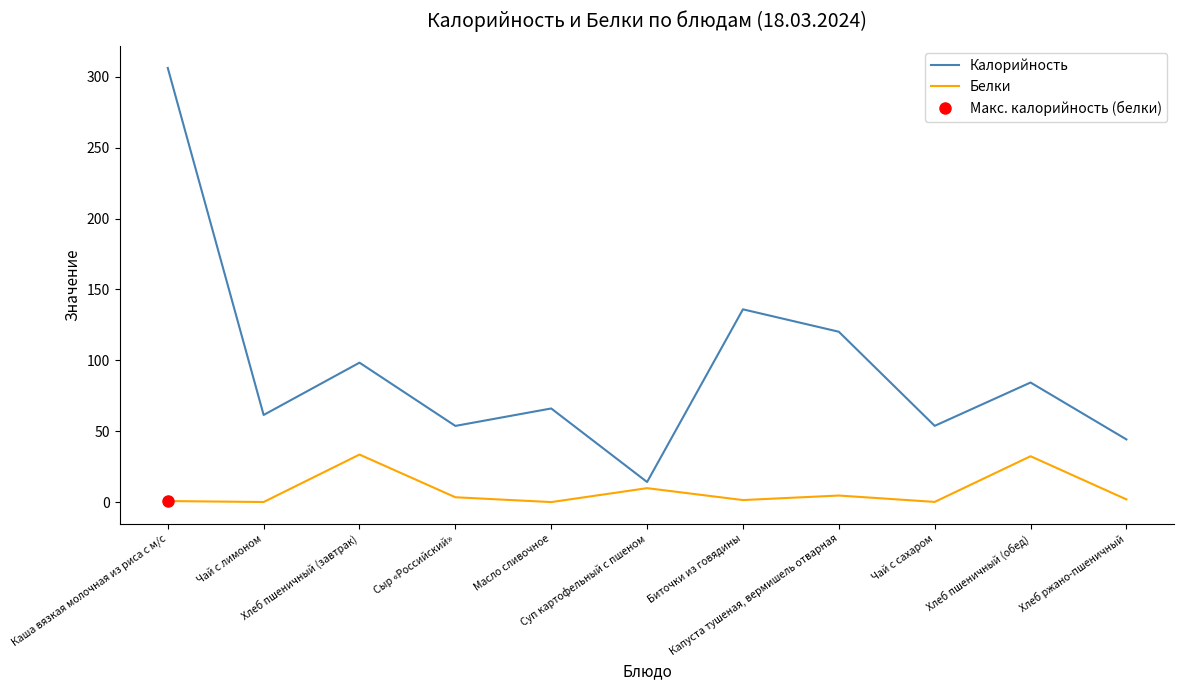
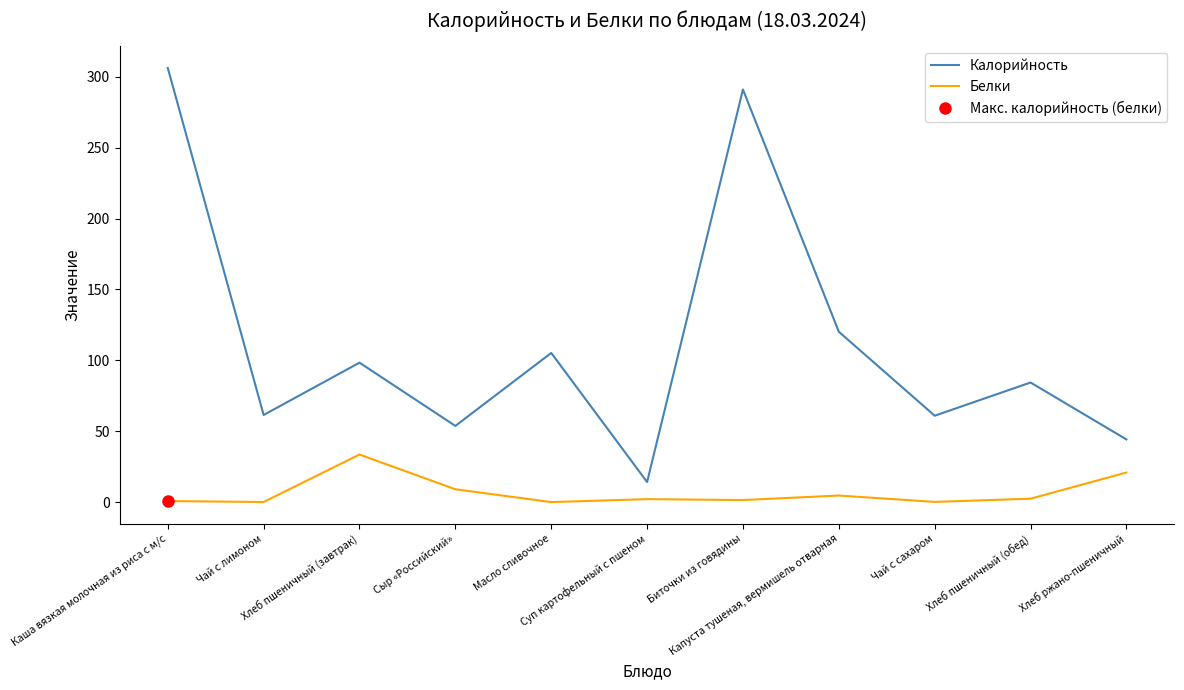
  {
    "Калорийность": {
      "Каша вязкая молочная из риса с м/с": 306,
      "Чай с лимоном": 62,
      "Хлеб пшеничный (завтрак)": 98,
      "Сыр «Российский»": 54,
-     "Масло сливочное": 66,
+     "Масло сливочное": 105,
      "Суп картофельный с пшеном": 14,
-     "Биточки из говядины": 136,
+     "Биточки из говядины": 291,
      "Капуста тушеная, вермишель отварная": 120,
-     "Чай с сахаром": 54,
+     "Чай с сахаром": 61,
      "Хлеб пшеничный (обед)": 84,
      "Хлеб ржано-пшеничный": 44
    },
    "Белки": {
      "Чай с лимоном": 0,
      "Хлеб пшеничный (завтрак)": 34,
-     "Сыр «Российский»": 3,
+     "Сыр «Российский»": 9,
      "Масло сливочное": 0,
-     "Суп картофельный с пшеном": 10,
+     "Суп картофельный с пшеном": 2,
      "Биточки из говядины": 2,
      "Капуста тушеная, вермишель отварная": 5,
      "Чай с сахаром": 0,
-     "Хлеб пшеничный (обед)": 32,
-     "Хлеб ржано-пшеничный": 2
+     "Хлеб пшеничный (обед)": 2,
+     "Хлеб ржано-пшеничный": 21
    }
  }
